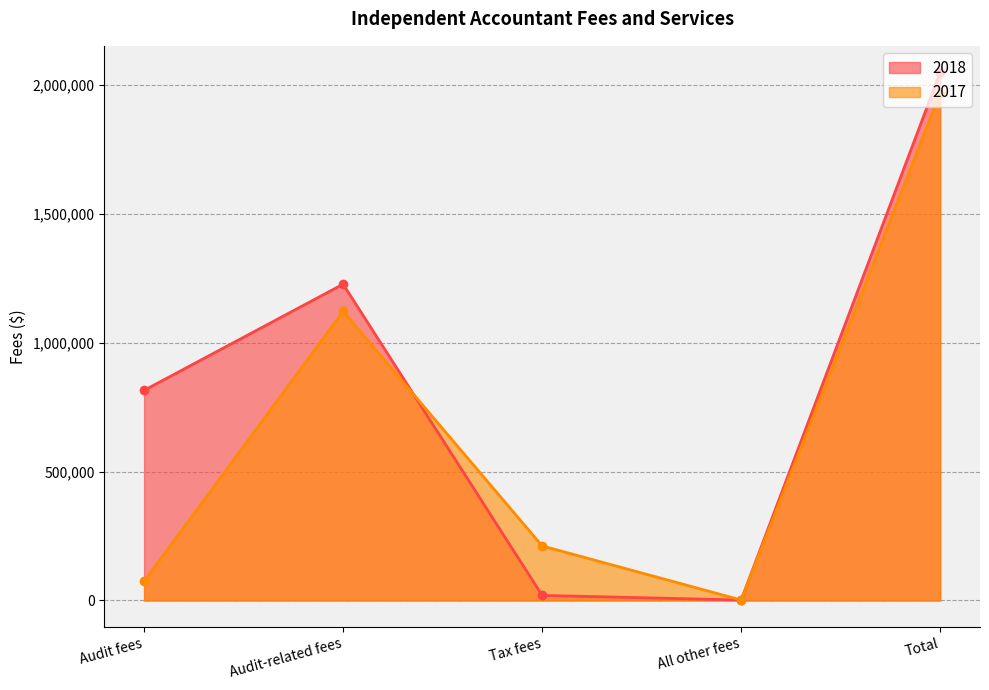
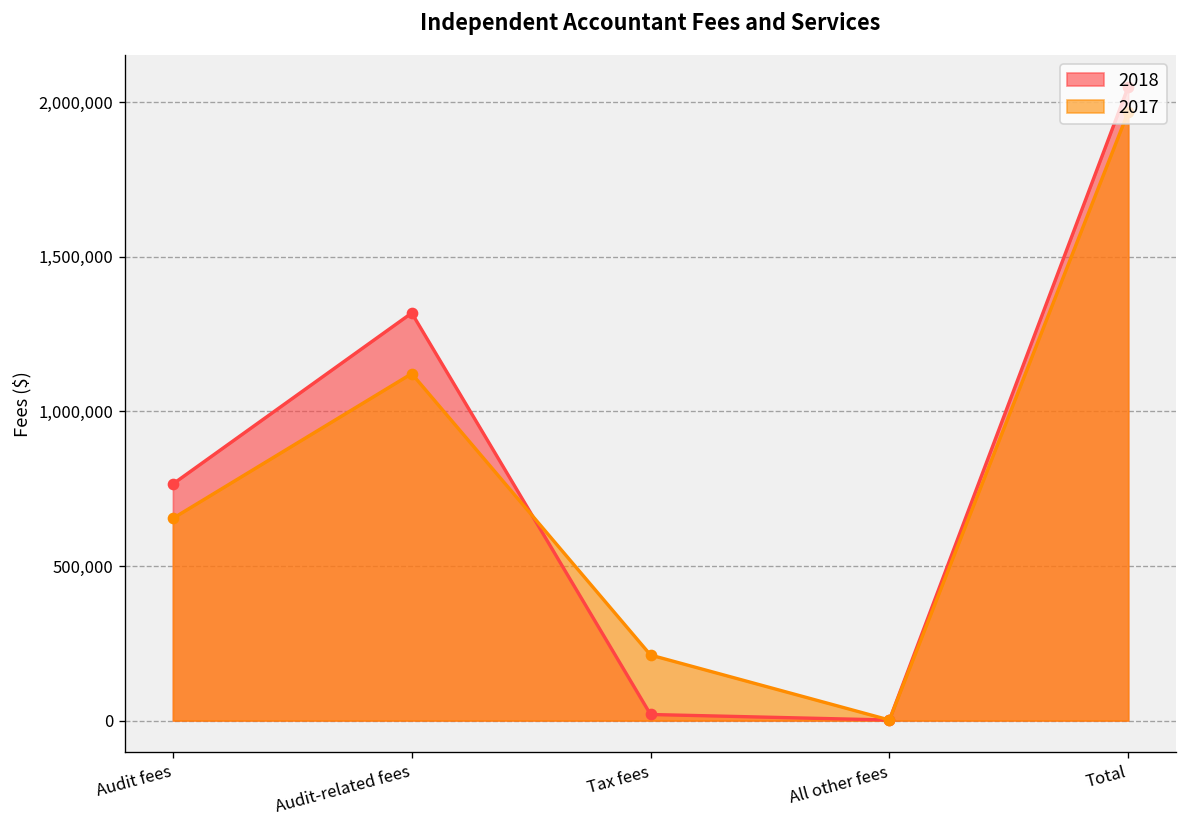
  {
    "2018": {
-     "Audit fees": "820,000",
-     "Audit-related fees": "1,230,000",
+     "Audit fees": "770,000",
+     "Audit-related fees": "1,320,000",
      "Tax fees": "20,000"
    },
    "2017": {
-     "Audit fees": "70,000",
+     "Audit fees": "650,000",
      "Audit-related fees": "1,120,000",
      "Tax fees": "210,000"
    }
  }
